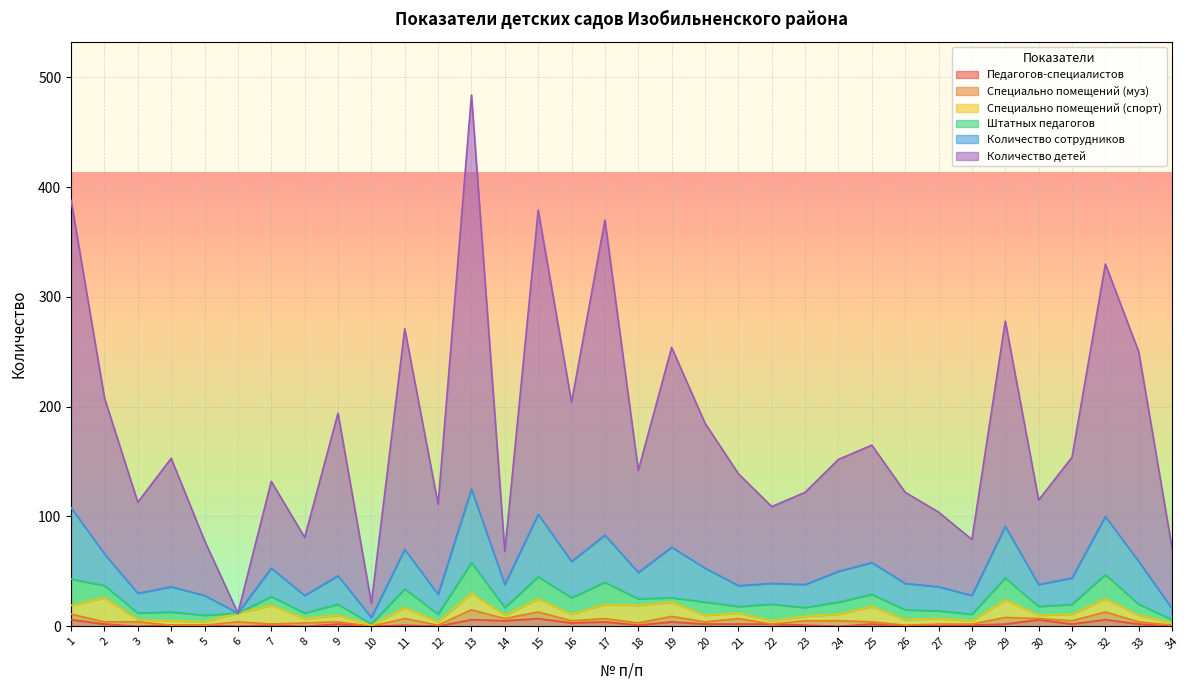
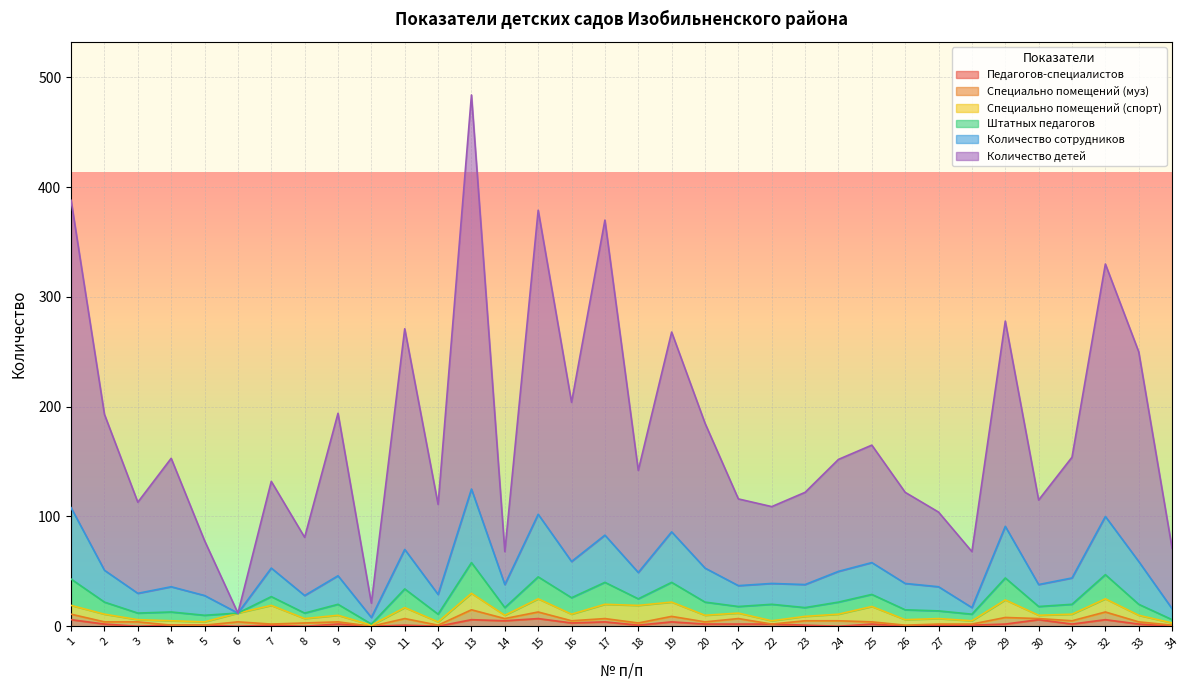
  {
    "Специально помещений (спорт)": {
      "1": 8,
-     "2": 22,
+     "2": 7,
      "4": 4,
      "5": 3,
      "7": 17,
      "8": 4,
      "9": 6,
      "11": 10,
      "12": 3,
      "13": 15,
      "14": 3,
      "15": 12,
      "16": 6,
      "17": 13,
      "18": 16,
      "19": 13,
      "20": 6,
      "21": 5,
      "22": 3,
      "23": 4,
      "24": 6,
      "25": 14,
      "26": 5,
      "27": 5,
      "28": 3,
      "29": 16,
      "30": 3,
      "31": 6,
      "32": 12,
      "33": 6
    },
    "Штатных педагогов": {
      "1": 24,
      "2": 11,
      "3": 6,
      "4": 8,
      "5": 6,
      "7": 8,
      "8": 5,
      "9": 10,
      "11": 17,
      "12": 7,
      "13": 28,
      "14": 7,
      "15": 20,
      "16": 15,
      "17": 20,
      "18": 6,
-     "19": 4,
+     "19": 18,
      "20": 12,
      "21": 6,
      "22": 15,
      "23": 8,
      "24": 11,
      "25": 11,
      "26": 9,
      "27": 7,
      "28": 6,
      "29": 20,
      "30": 8,
      "31": 9,
      "32": 22,
      "33": 10,
      "34": 3
    },
    "Количество сотрудников": {
      "1": 65,
      "2": 29,
      "3": 18,
      "4": 23,
      "5": 18,
      "7": 26,
      "8": 16,
      "9": 26,
      "10": 6,
      "11": 36,
      "12": 18,
      "13": 67,
      "14": 21,
      "15": 57,
      "16": 33,
      "17": 43,
      "18": 24,
      "19": 46,
      "20": 31,
      "21": 19,
      "22": 19,
      "23": 21,
      "24": 28,
      "25": 29,
      "26": 24,
      "27": 22,
-     "28": 17,
+     "28": 6,
      "29": 47,
      "30": 20,
      "31": 24,
      "32": 53,
      "33": 39,
      "34": 10
    },
    "Количество детей": {
      "1": 280,
      "2": 142,
      "3": 83,
      "4": 117,
      "5": 50,
      "7": 79,
      "8": 53,
      "9": 148,
      "10": 13,
      "11": 201,
      "12": 82,
      "13": 359,
      "14": 30,
      "15": 277,
      "16": 145,
      "17": 287,
      "18": 93,
      "19": 182,
      "20": 132,
-     "21": 102,
+     "21": 79,
      "22": 70,
      "23": 84,
      "24": 102,
      "25": 107,
      "26": 83,
      "27": 68,
      "28": 51,
      "29": 187,
      "30": 77,
      "31": 110,
      "32": 230,
      "33": 191,
      "34": 55
    }
  }
